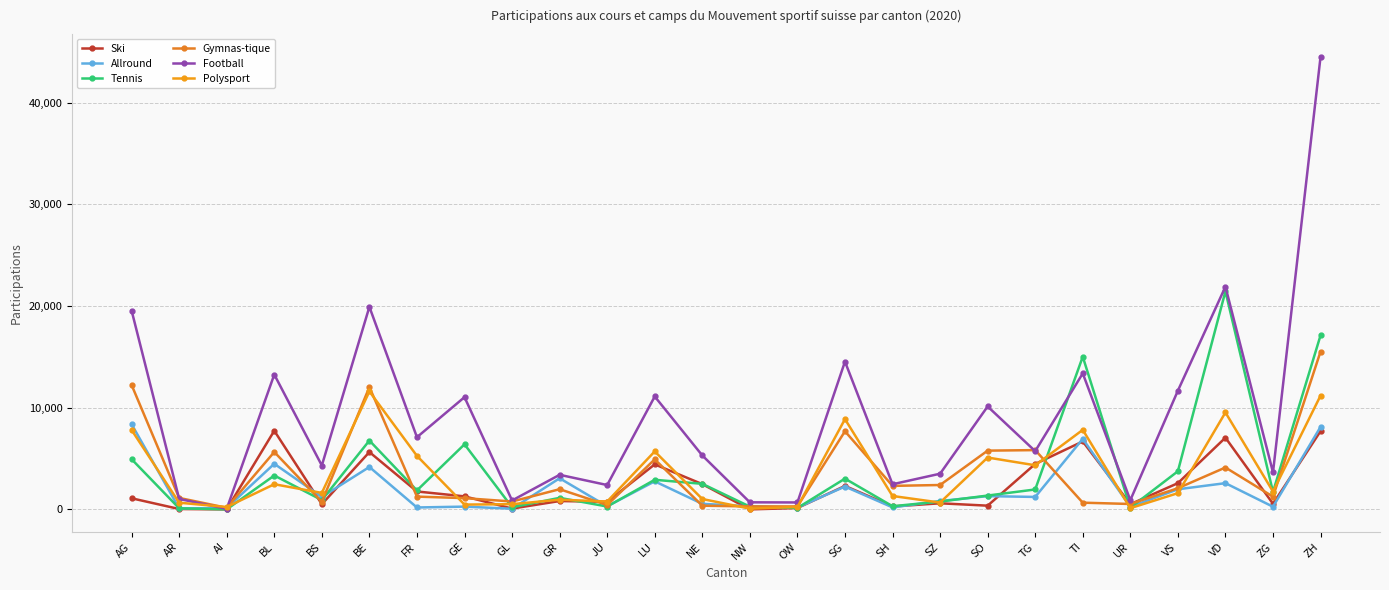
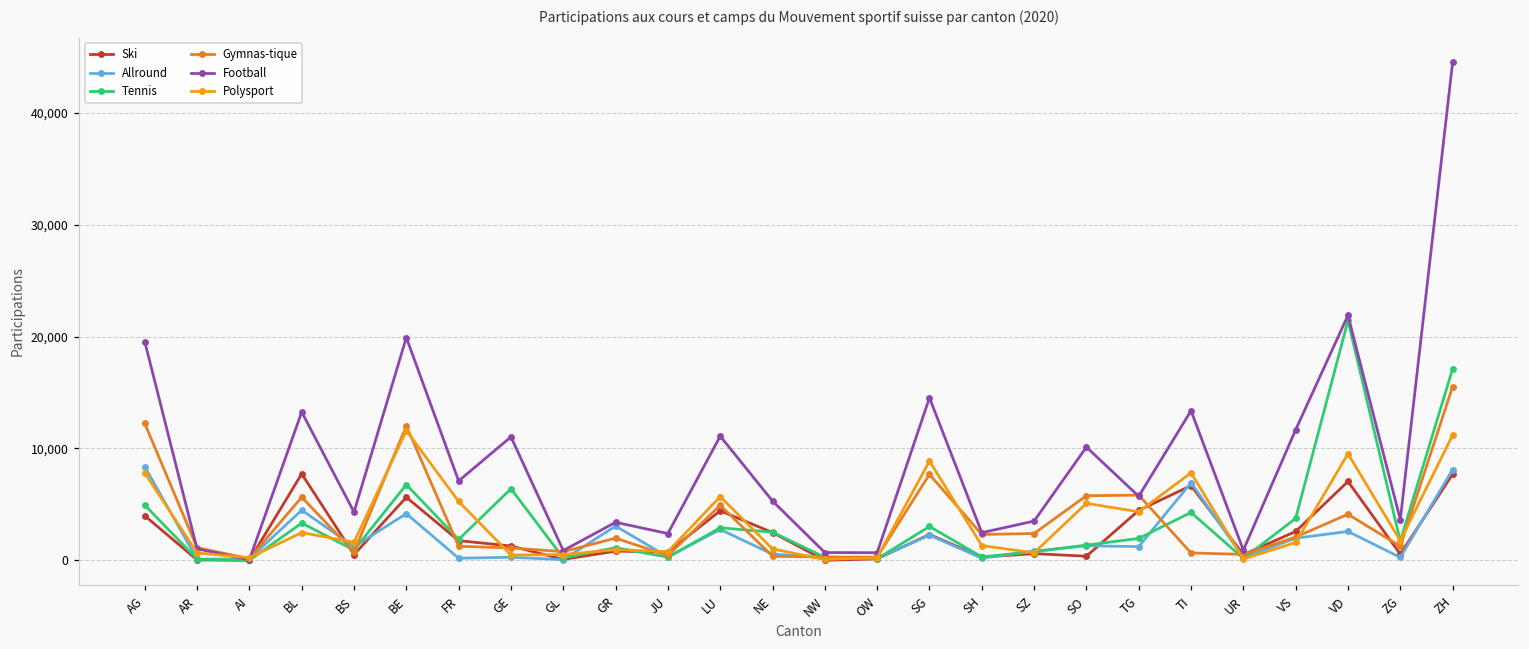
  {
    "Ski": {
-     "AG": "1,100",
+     "AG": "4,000",
      "BL": "7,700",
      "BE": "5,600",
      "LU": "4,400",
      "SO": "400",
      "TI": "6,700",
      "VS": "2,600",
      "VD": "7,100",
      "ZG": "600",
      "ZH": "7,700"
    },
    "Allround": {
      "AG": "8,400",
      "BL": "4,500",
      "BS": "1,200",
      "BE": "4,200",
      "FR": "200",
      "GR": "3,100",
      "TG": "1,200",
      "TI": "6,900",
      "VD": "2,600",
      "ZG": "300",
      "ZH": "8,100"
    },
    "Tennis": {
      "AG": "4,900",
      "BL": "3,300",
      "BE": "6,800",
      "GE": "6,400",
      "SG": "3,000",
      "TG": "2,000",
-     "TI": "15,000",
+     "TI": "4,300",
      "VS": "3,700",
      "VD": "21,400",
      "ZH": "17,100"
    },
    "Football": {
      "AG": "19,600",
      "BL": "13,300",
      "BS": "4,300",
      "BE": "19,900",
      "FR": "7,100",
      "GE": "11,000",
      "GR": "3,400",
      "JU": "2,400",
      "LU": "11,100",
      "NE": "5,300",
      "NW": "700",
      "OW": "700",
      "SG": "14,500",
      "SZ": "3,500",
      "SO": "10,100",
      "TI": "13,400",
      "UR": "900",
      "VS": "11,700",
      "VD": "21,900",
      "ZG": "3,600",
      "ZH": "44,500"
    }
  }
